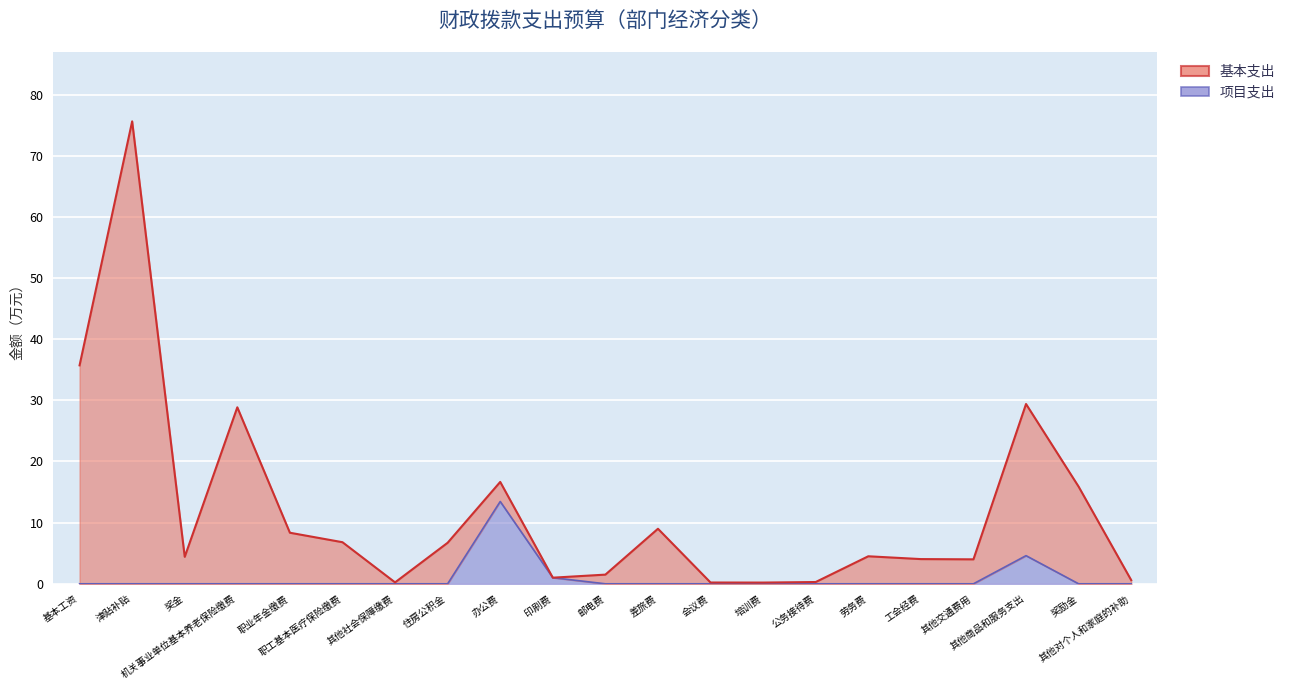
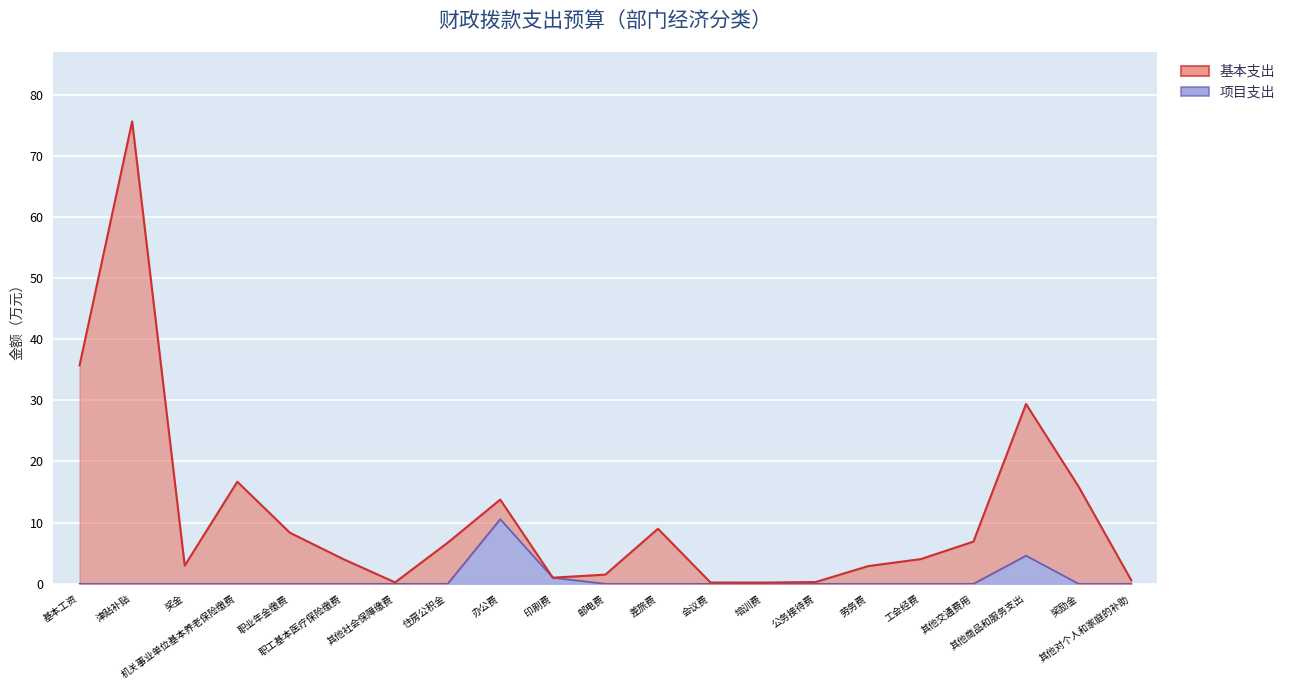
  {
    "项目支出": {
      "基本工资": 0,
      "津贴补贴": 0,
      "奖金": 0,
      "机关事业单位基本养老保险缴费": 0,
      "职业年金缴费": 0,
      "职工基本医疗保险缴费": 0,
      "住房公积金": 0,
-     "办公费": 13,
+     "办公费": 11,
      "邮电费": 0,
      "差旅费": 0,
      "劳务费": 0,
      "工会经费": 0,
      "其他交通费用": 0,
      "其他商品和服务支出": 5,
      "奖励金": 0,
      "其他对个人和家庭的补助": 0
    },
    "基本支出": {
      "基本工资": 36,
      "津贴补贴": 76,
-     "奖金": 4,
-     "机关事业单位基本养老保险缴费": 29,
+     "奖金": 3,
+     "机关事业单位基本养老保险缴费": 17,
      "职业年金缴费": 8,
-     "职工基本医疗保险缴费": 7,
+     "职工基本医疗保险缴费": 4,
      "住房公积金": 7,
      "办公费": 3,
      "邮电费": 2,
      "差旅费": 9,
-     "劳务费": 5,
+     "劳务费": 3,
      "工会经费": 4,
-     "其他交通费用": 4,
+     "其他交通费用": 7,
      "其他商品和服务支出": 25,
      "奖励金": 16,
      "其他对个人和家庭的补助": 1
    }
  }
